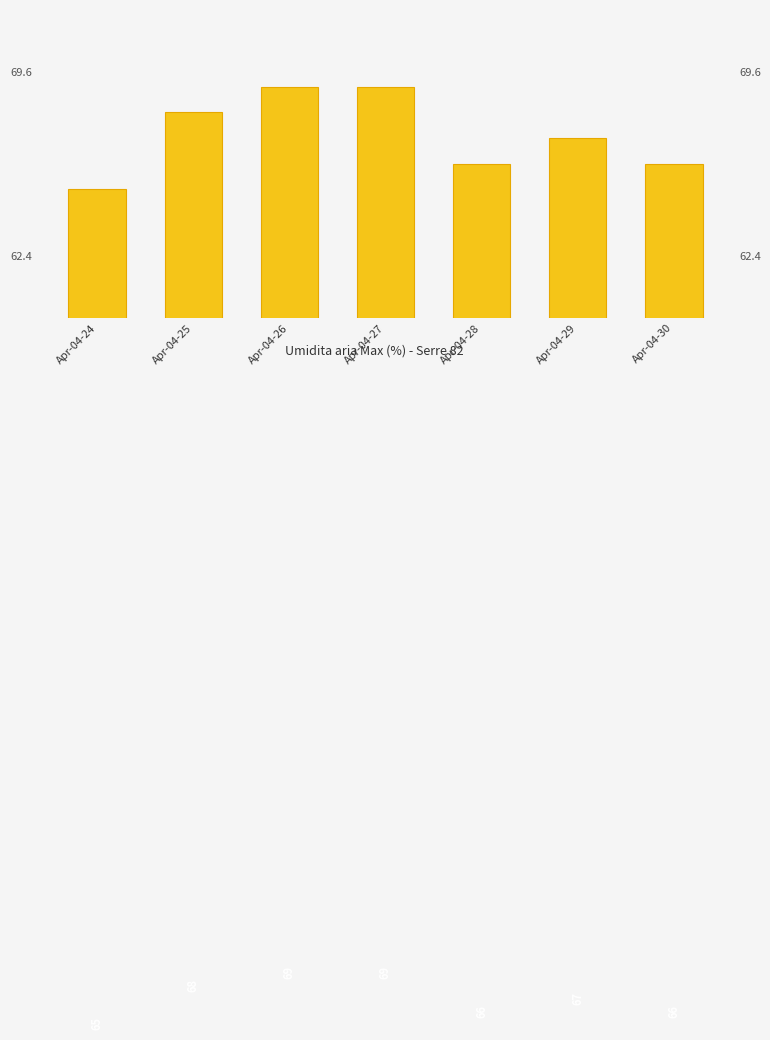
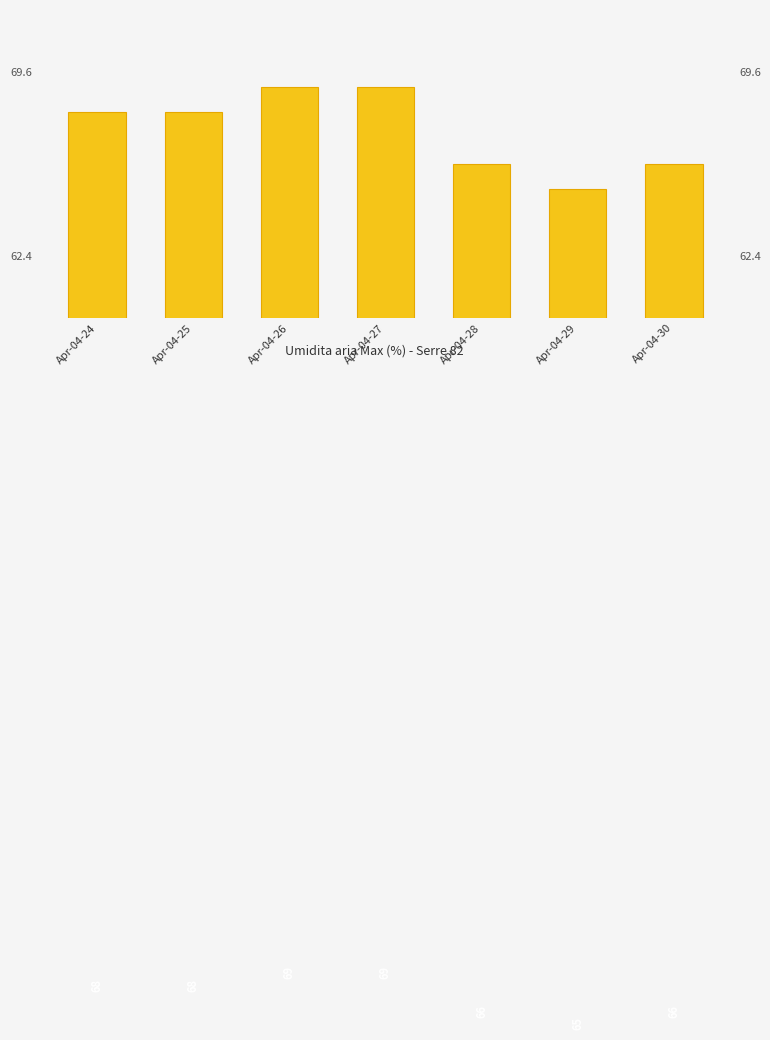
  {
-   "Apr-04-24": 65,
+   "Apr-04-24": 68,
    "Apr-04-25": 68,
    "Apr-04-26": 69,
    "Apr-04-27": 69,
    "Apr-04-28": 66,
-   "Apr-04-29": 67,
+   "Apr-04-29": 65,
    "Apr-04-30": 66
  }
